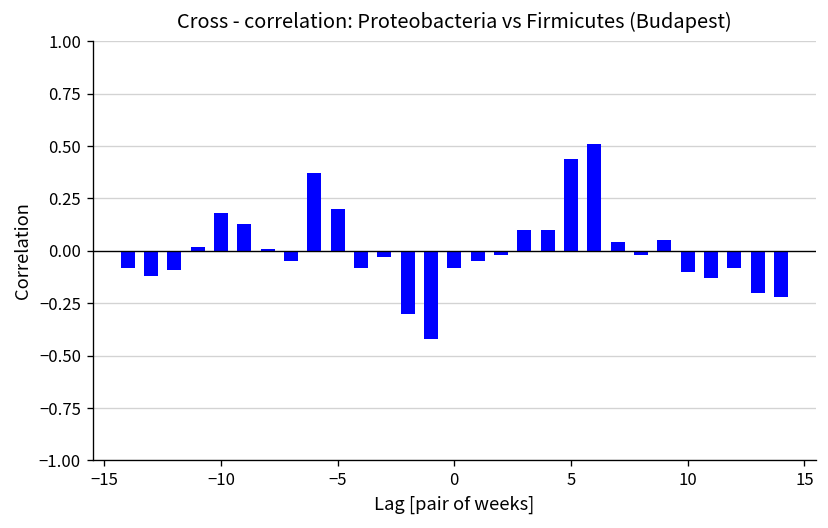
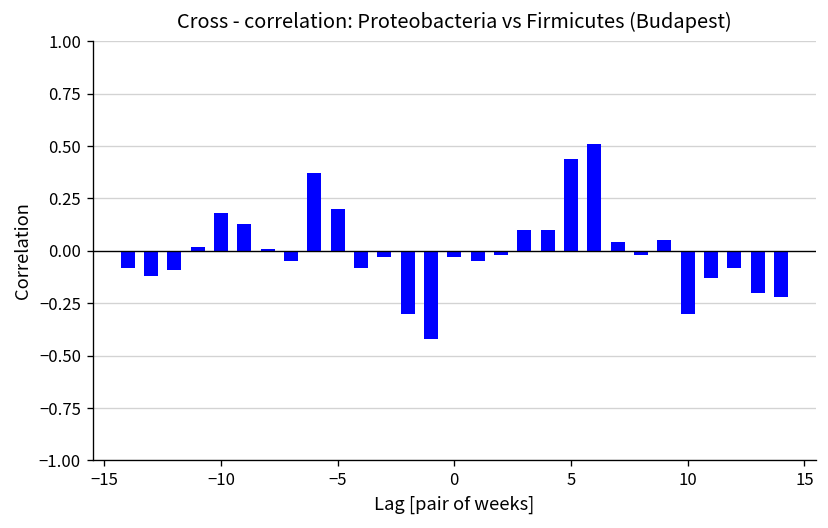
  {
    "−10": 0.18,
    "−5": 0.20,
-   "0": -0.08,
+   "0": -0.03,
    "5": 0.44,
-   "10": -0.1
+   "10": -0.3
  }
